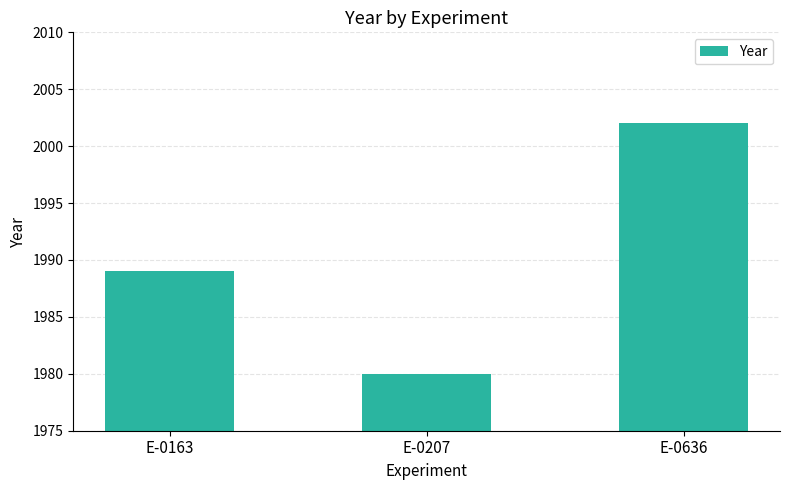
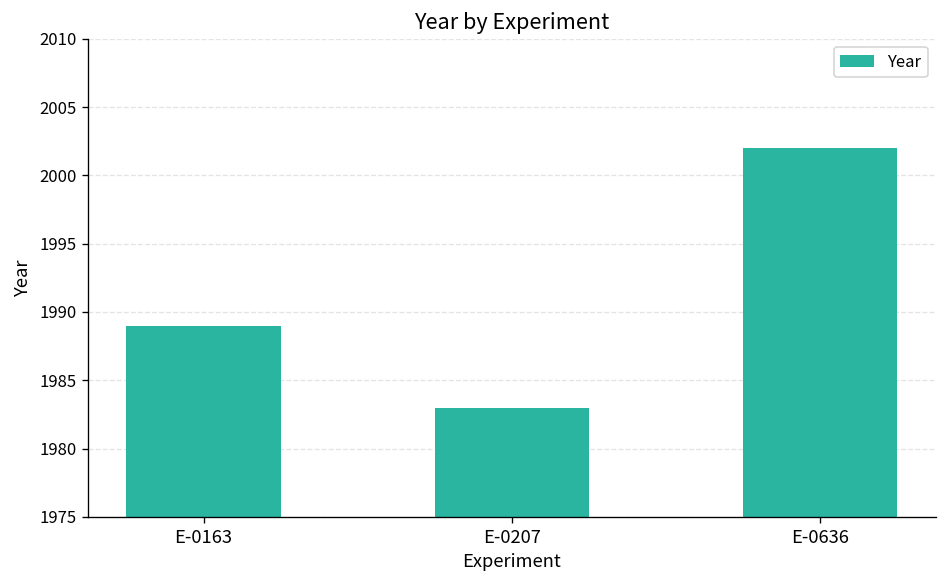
  {
    "E-0163": 1989,
-   "E-0207": 1980,
+   "E-0207": 1983,
    "E-0636": 2002
  }
